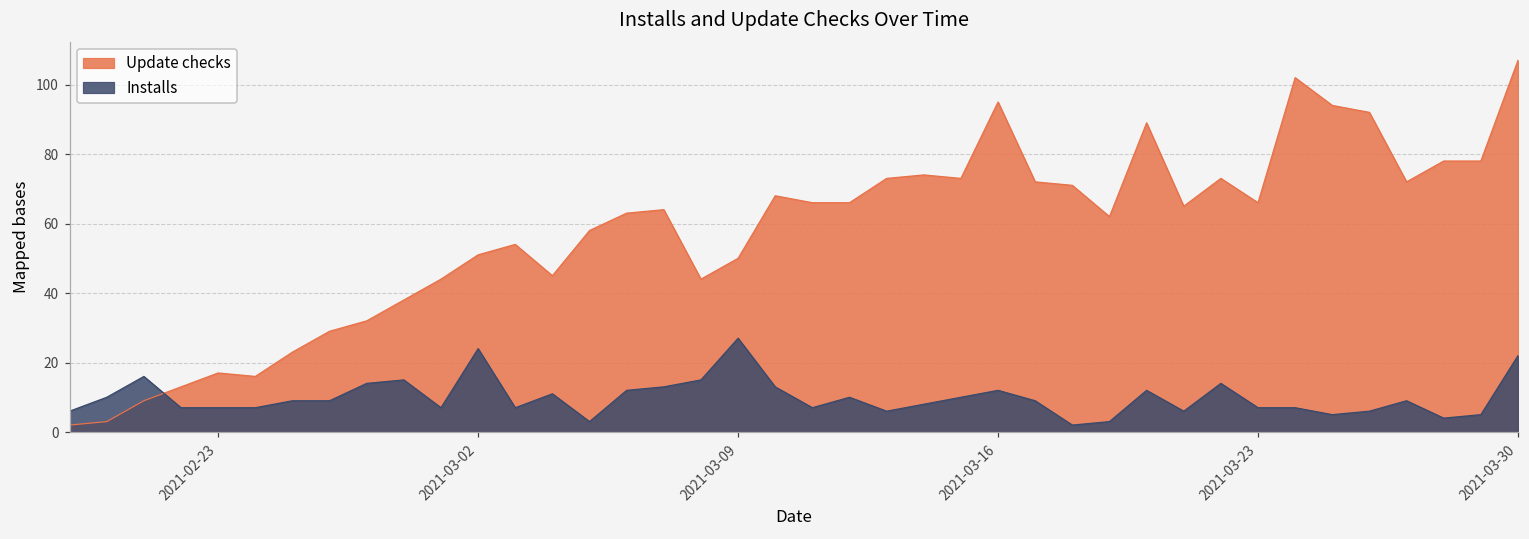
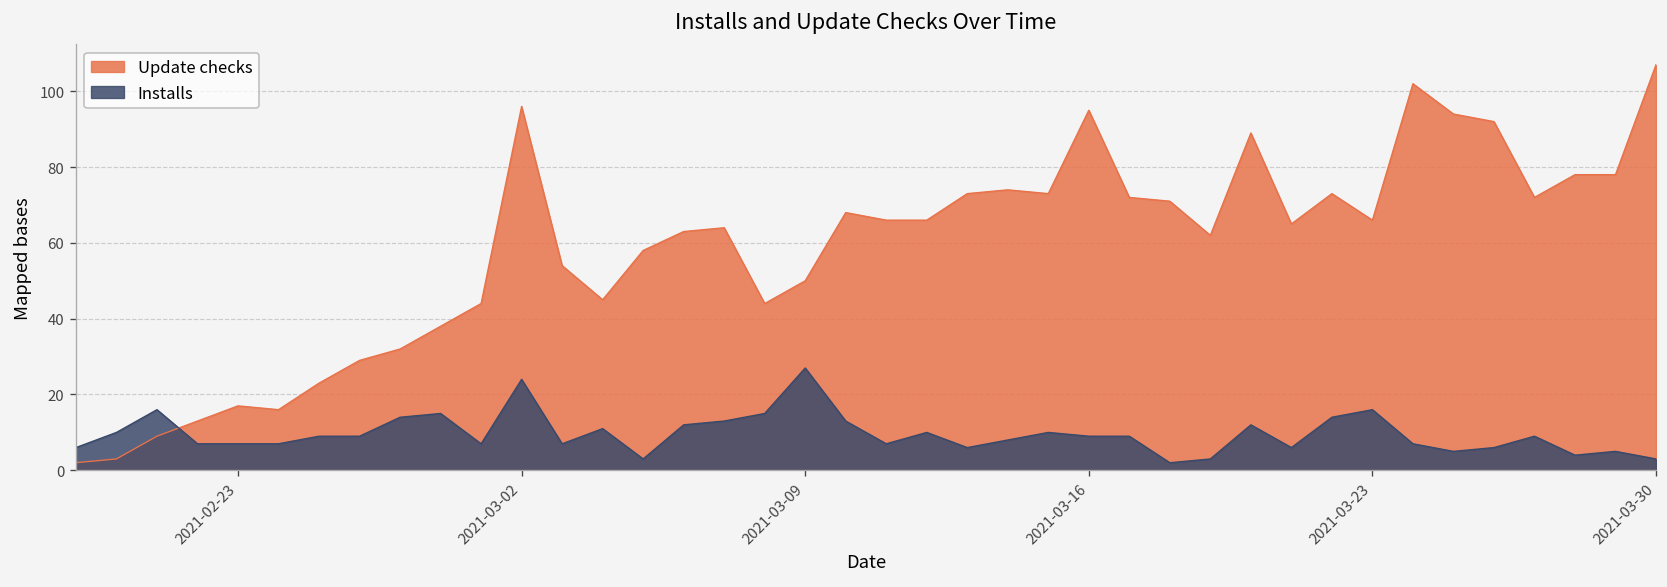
  {
    "Update checks": {
      "2021-02-23": 17,
-     "2021-03-02": 51,
+     "2021-03-02": 96,
      "2021-03-09": 50,
      "2021-03-16": 95,
      "2021-03-23": 66,
      "2021-03-30": 107
    },
    "Installs": {
      "2021-02-23": 7,
      "2021-03-02": 24,
      "2021-03-09": 27,
-     "2021-03-16": 12,
-     "2021-03-23": 7,
-     "2021-03-30": 22
+     "2021-03-16": 9,
+     "2021-03-23": 16,
+     "2021-03-30": 3
    }
  }
